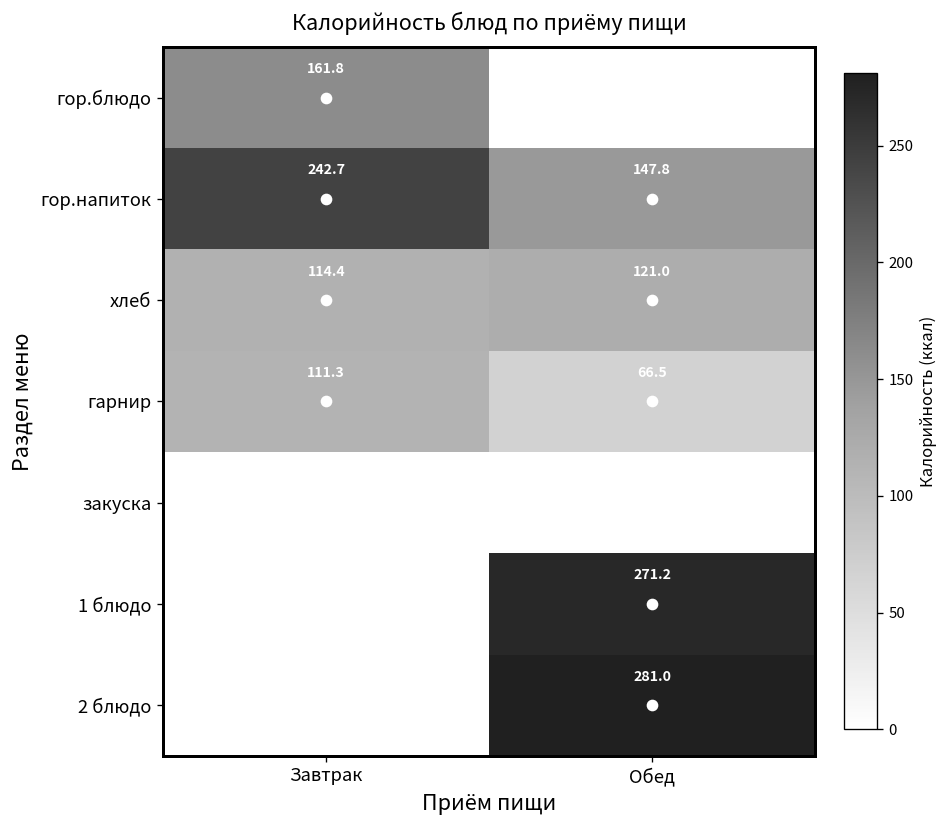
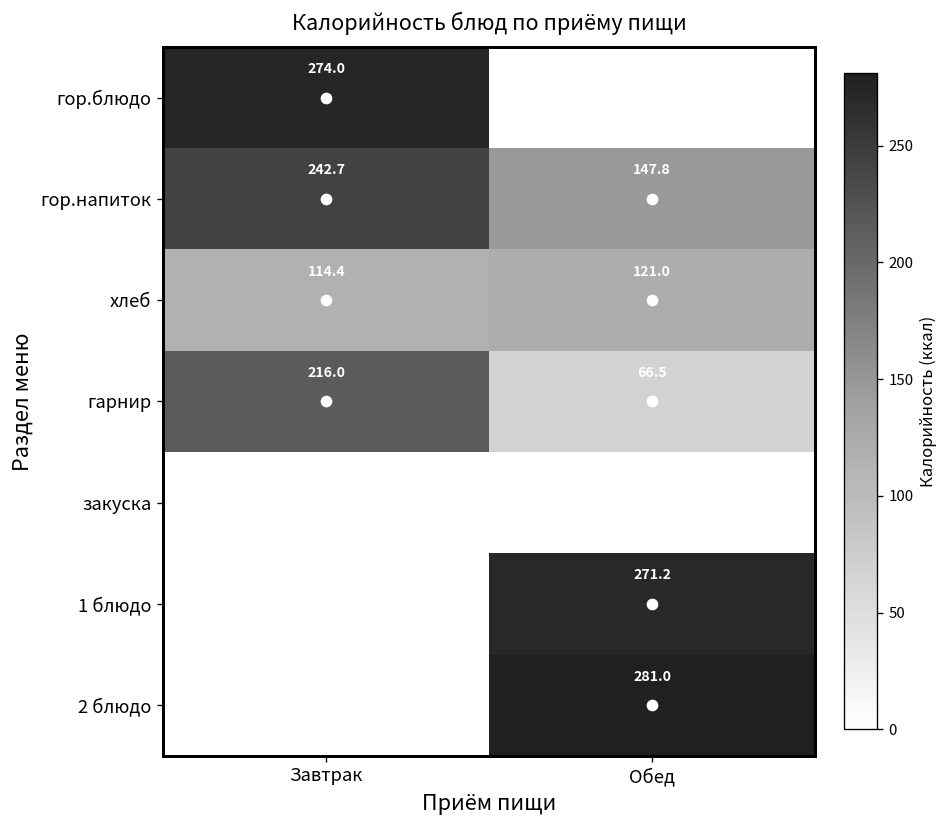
  {
    "гор.блюдо": {
-     "Завтрак": 161.8
+     "Завтрак": 274.0
    },
    "гор.напиток": {
      "Завтрак": 242.7,
      "Обед": 147.8
    },
    "хлеб": {
      "Завтрак": 114.4,
      "Обед": 121.0
    },
    "гарнир": {
-     "Завтрак": 111.3
+     "Завтрак": 216.0
    },
    "1 блюдо": {
      "Обед": 271.2
    },
    "2 блюдо": {
      "Обед": 281.0
    }
  }
